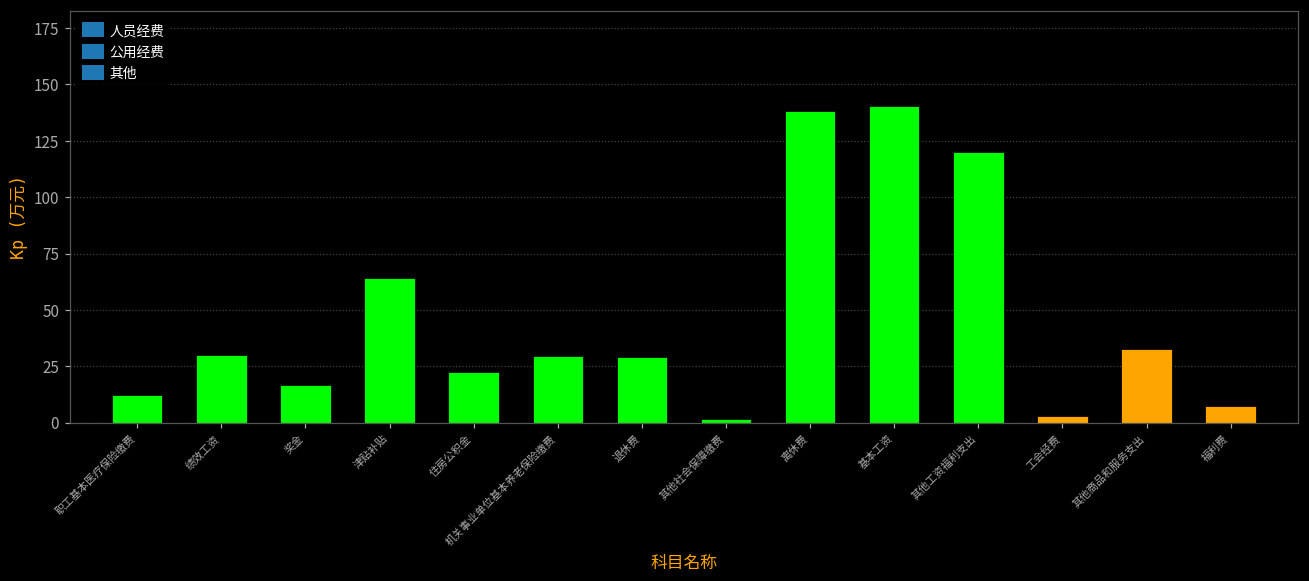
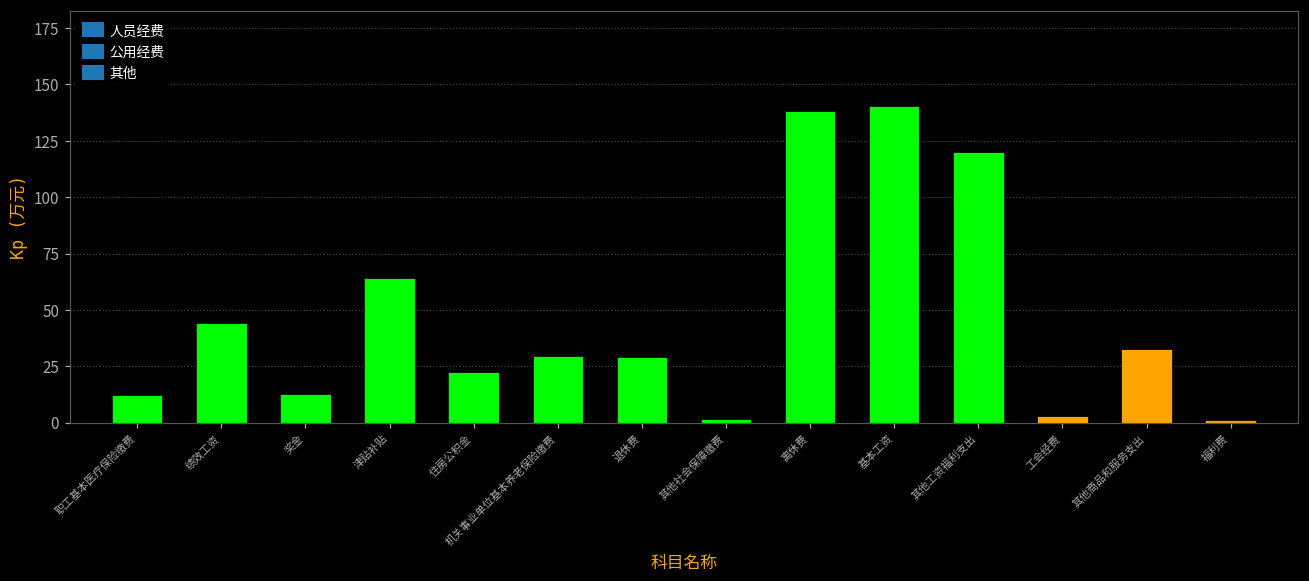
  {
    "职工基本医疗保险缴费": 12,
-   "绩效工资": 30,
-   "奖金": 17,
+   "绩效工资": 44,
+   "奖金": 13,
    "津贴补贴": 64,
    "住房公积金": 23,
    "机关事业单位基本养老保险缴费": 30,
    "退休费": 29,
    "其他社会保障缴费": 2,
    "离休费": 138,
    "基本工资": 141,
    "其他工资福利支出": 120,
    "工会经费": 3,
    "其他商品和服务支出": 33,
-   "福利费": 7
+   "福利费": 1
  }
